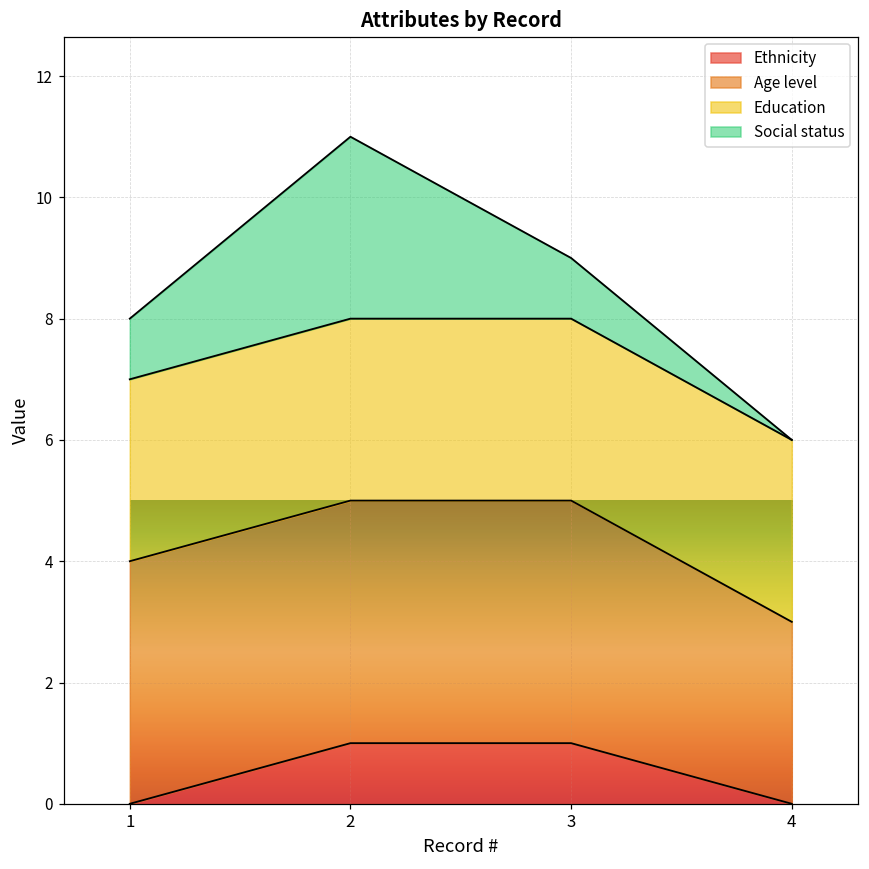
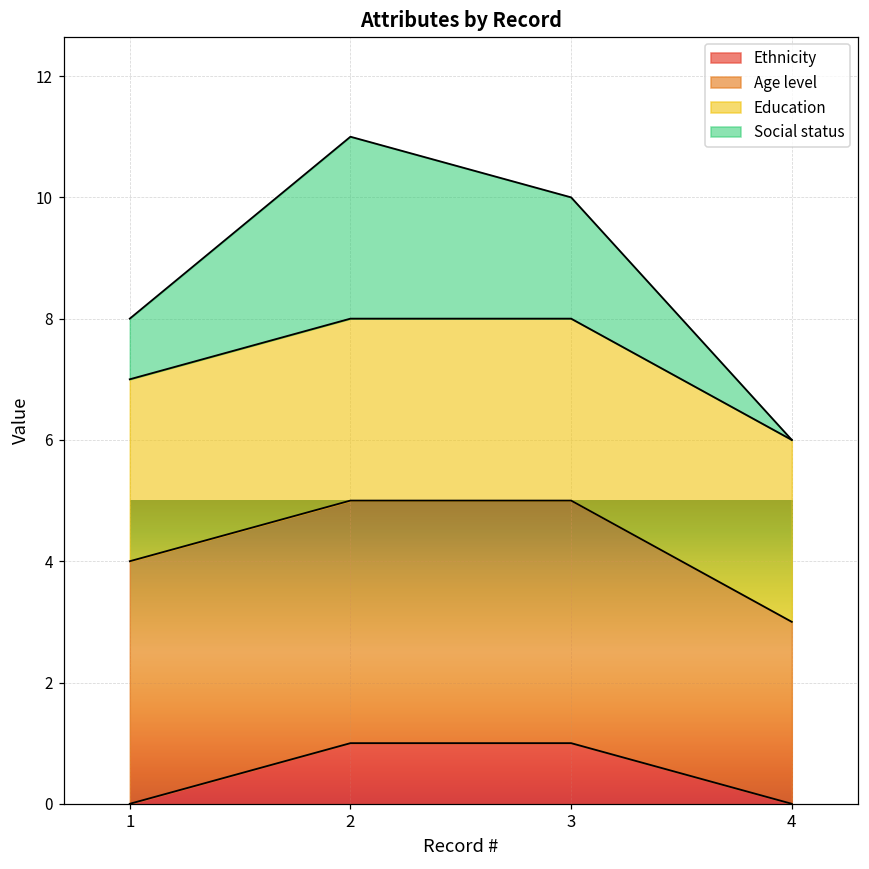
  {
    "Education": {
      "1": 3,
      "2": 3,
      "3": 3
    },
    "Social status": {
      "1": 1,
      "2": 3,
-     "3": 1
+     "3": 2
    }
  }
